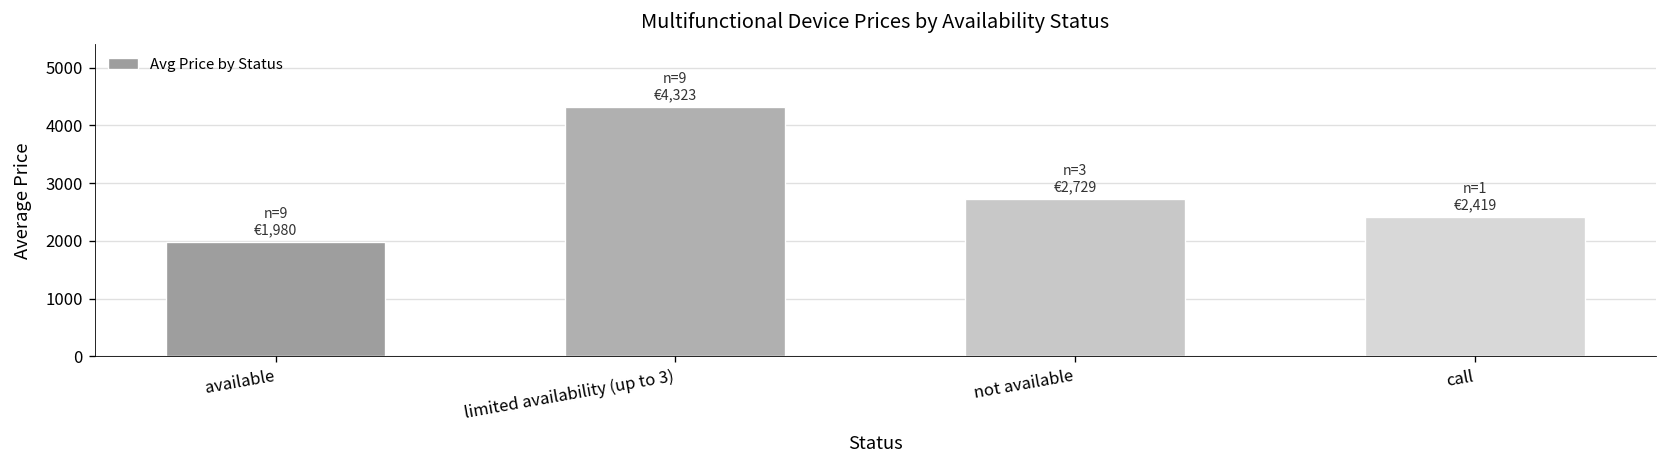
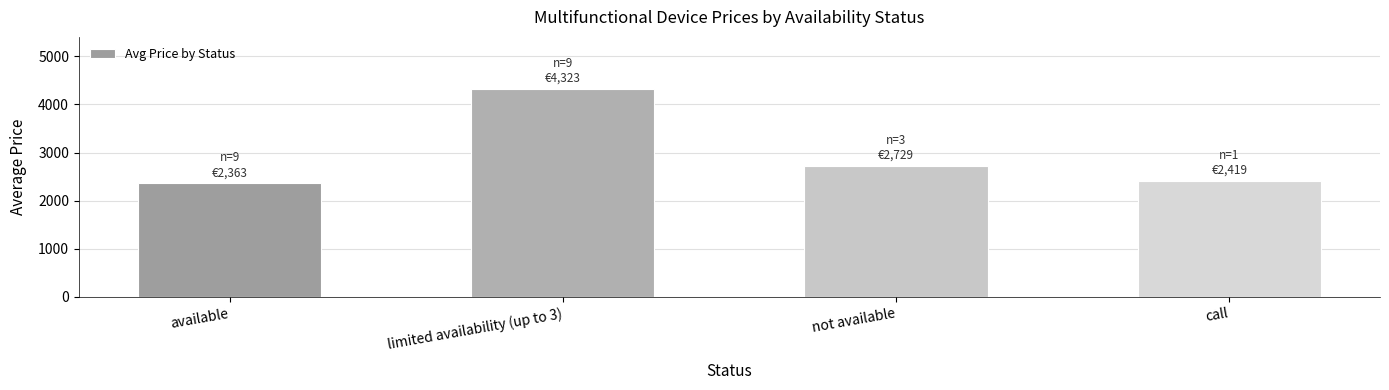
  {
-   "available": "€1,980",
+   "available": "€2,363",
    "limited availability (up to 3)": "€4,323",
    "not available": "€2,729",
    "call": "€2,419"
  }
